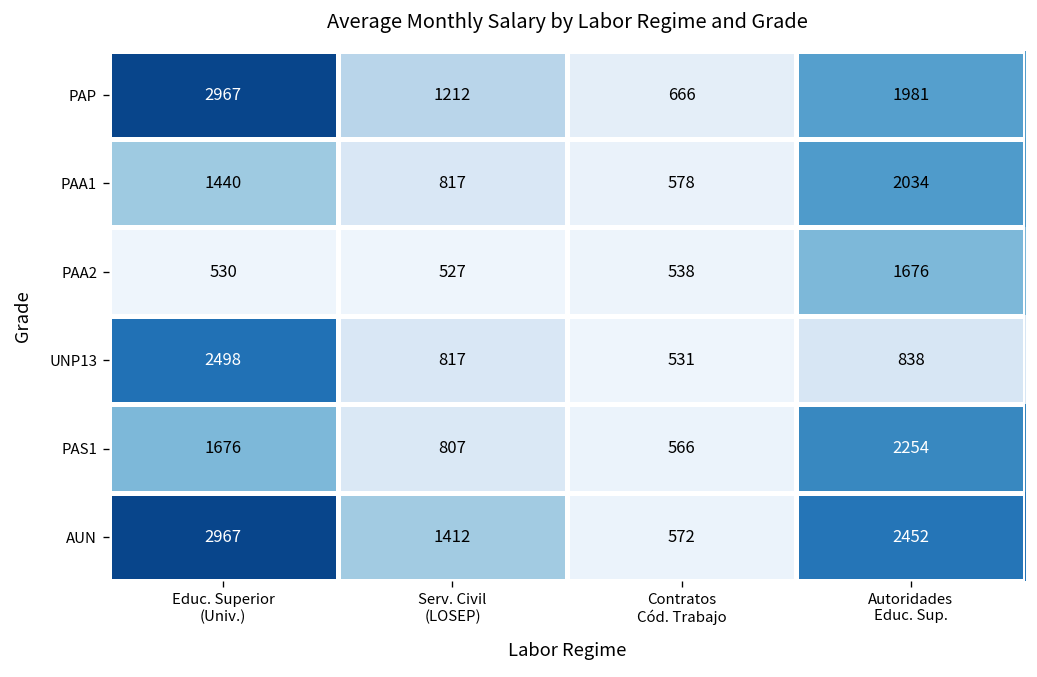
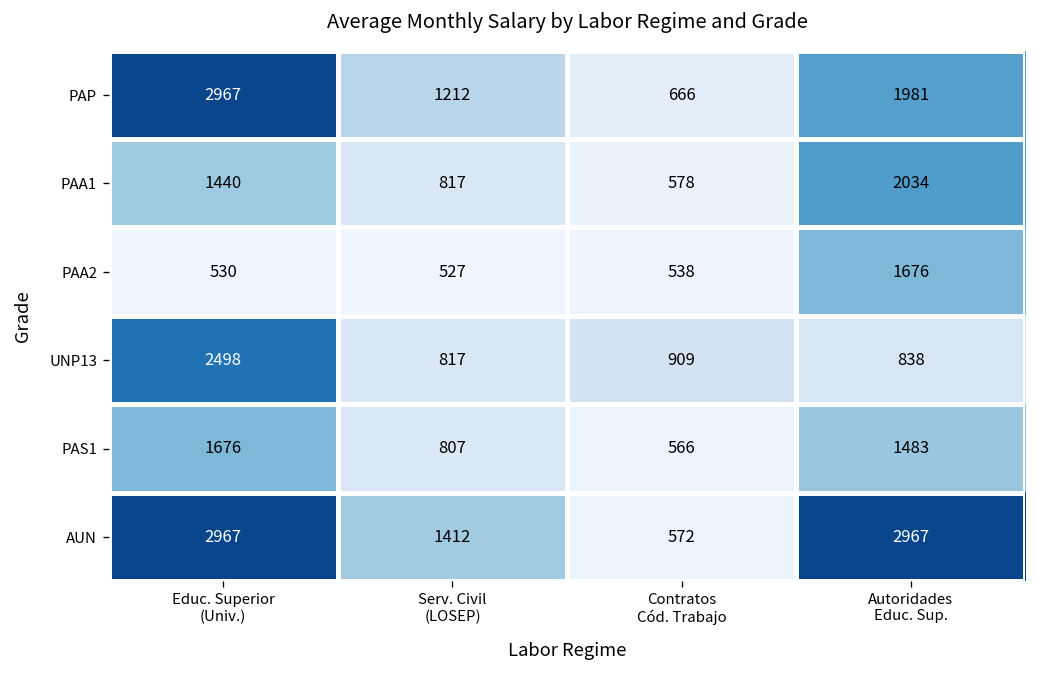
  {
    "PAP": {
      "Educ. Superior (Univ.)": 2967,
      "Serv. Civil (LOSEP)": 1212,
      "Contratos Cód. Trabajo": 666,
      "Autoridades Educ. Sup.": 1981
    },
    "PAA1": {
      "Educ. Superior (Univ.)": 1440,
      "Serv. Civil (LOSEP)": 817,
      "Contratos Cód. Trabajo": 578,
      "Autoridades Educ. Sup.": 2034
    },
    "PAA2": {
      "Educ. Superior (Univ.)": 530,
      "Serv. Civil (LOSEP)": 527,
      "Contratos Cód. Trabajo": 538,
      "Autoridades Educ. Sup.": 1676
    },
    "UNP13": {
      "Educ. Superior (Univ.)": 2498,
      "Serv. Civil (LOSEP)": 817,
-     "Contratos Cód. Trabajo": 531,
+     "Contratos Cód. Trabajo": 909,
      "Autoridades Educ. Sup.": 838
    },
    "PAS1": {
      "Educ. Superior (Univ.)": 1676,
      "Serv. Civil (LOSEP)": 807,
      "Contratos Cód. Trabajo": 566,
-     "Autoridades Educ. Sup.": 2254
+     "Autoridades Educ. Sup.": 1483
    },
    "AUN": {
      "Educ. Superior (Univ.)": 2967,
      "Serv. Civil (LOSEP)": 1412,
      "Contratos Cód. Trabajo": 572,
-     "Autoridades Educ. Sup.": 2452
+     "Autoridades Educ. Sup.": 2967
    }
  }
